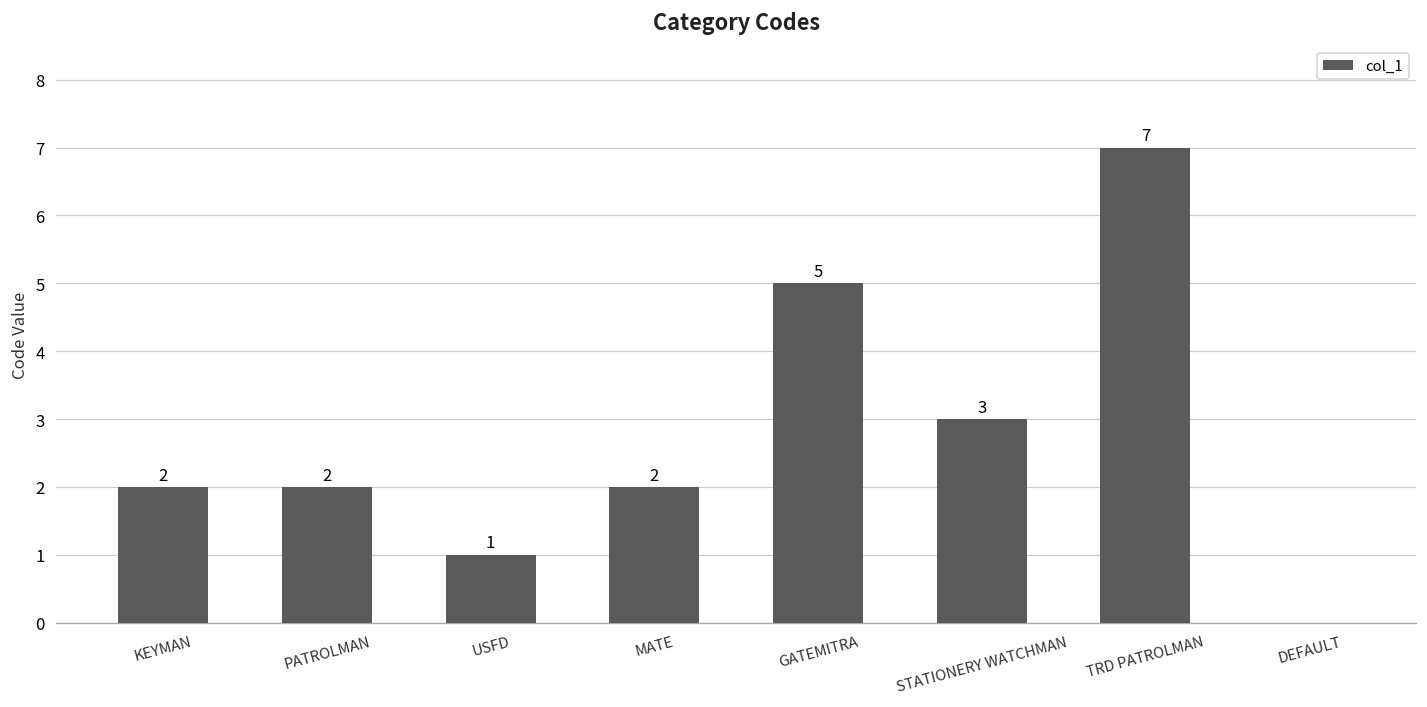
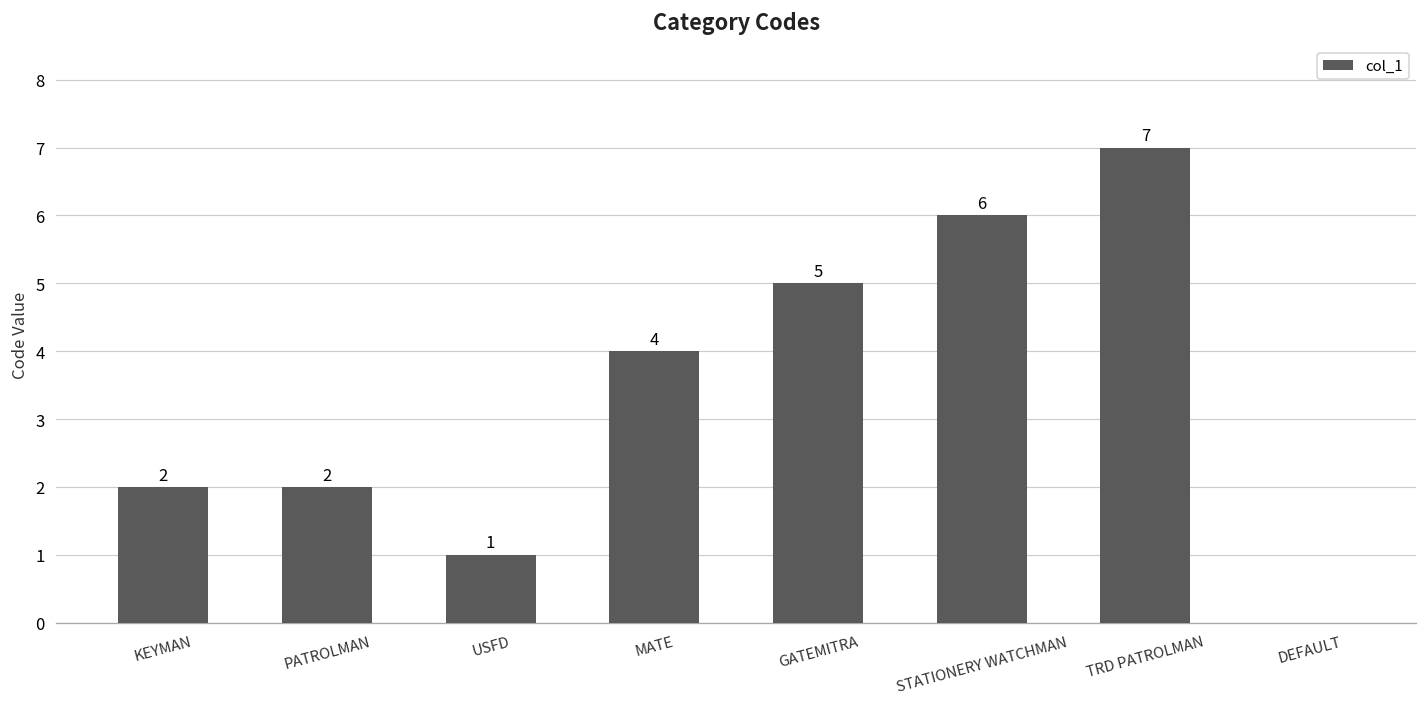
  {
    "KEYMAN": 2,
    "PATROLMAN": 2,
    "USFD": 1,
-   "MATE": 2,
+   "MATE": 4,
    "GATEMITRA": 5,
-   "STATIONERY WATCHMAN": 3,
+   "STATIONERY WATCHMAN": 6,
    "TRD PATROLMAN": 7
  }
